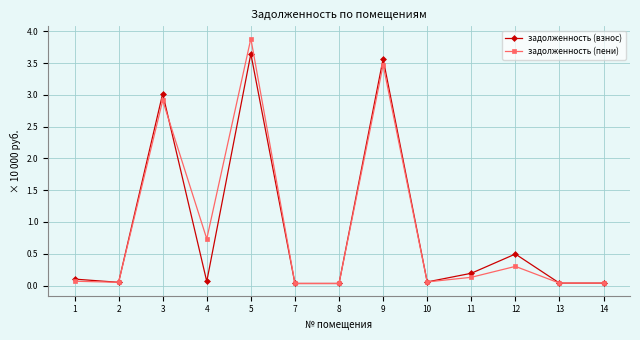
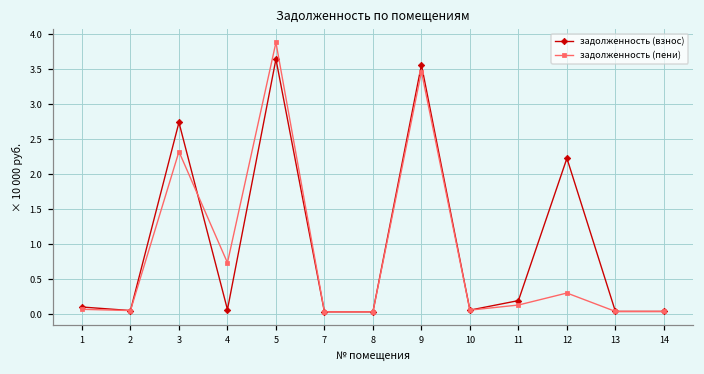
  {
    "задолженность (взнос)": {
-     "3": 3.0,
+     "3": 2.7,
      "4": 0.1,
      "5": 3.6,
      "9": 3.6,
      "11": 0.2,
-     "12": 0.5
+     "12": 2.2
    },
    "задолженность (пени)": {
-     "3": 2.9,
+     "3": 2.3,
      "4": 0.7,
      "5": 3.9,
      "9": 3.5,
      "11": 0.1,
      "12": 0.3
    }
  }
